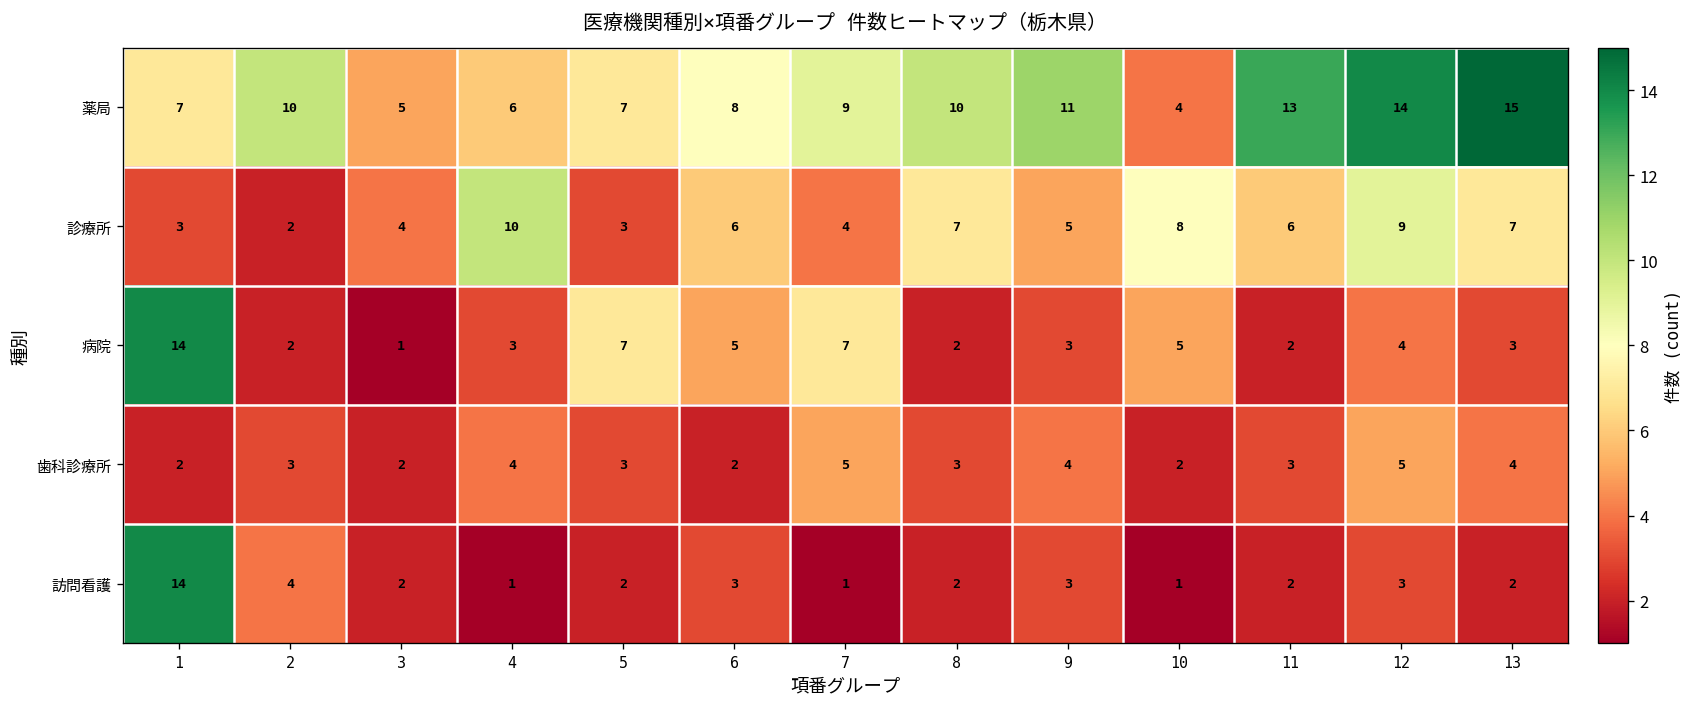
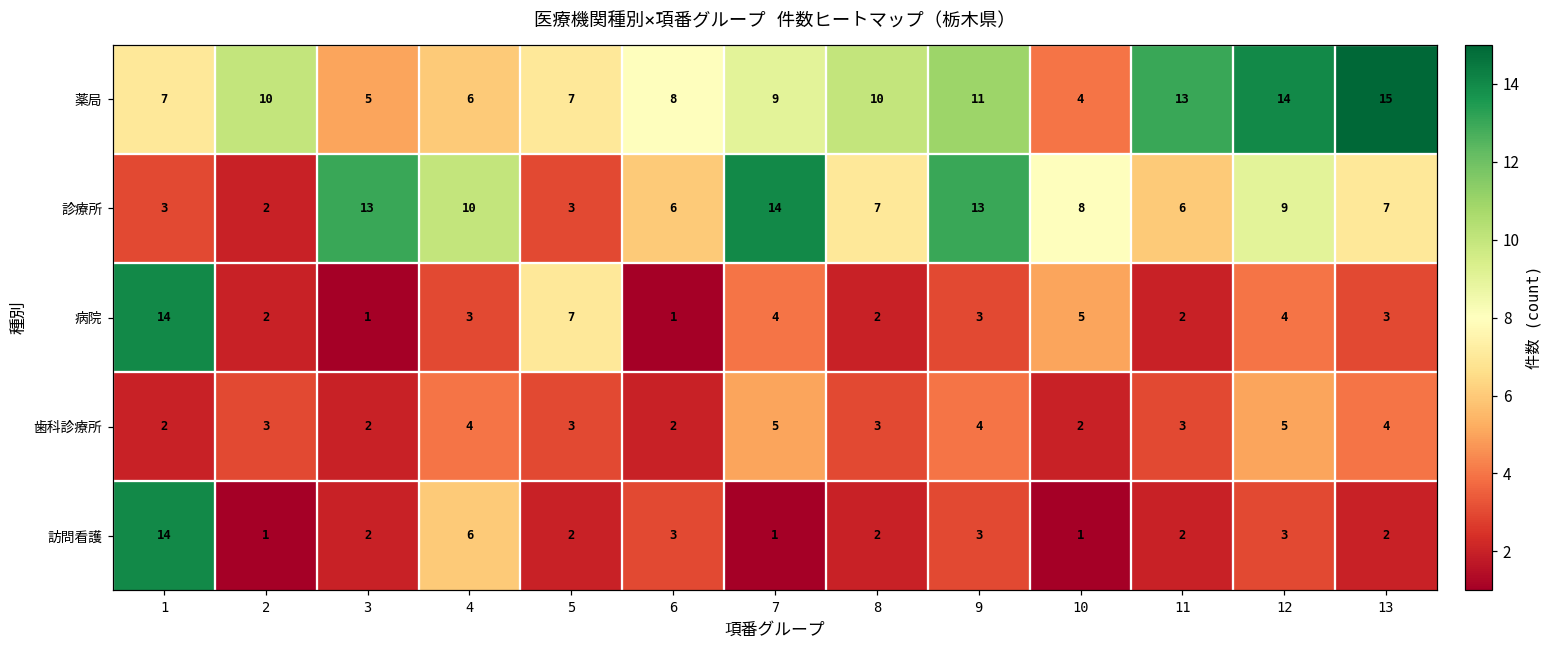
  {
    "薬局": {
      "1": 7,
      "2": 10,
      "3": 5,
      "4": 6,
      "5": 7,
      "6": 8,
      "7": 9,
      "8": 10,
      "9": 11,
      "10": 4,
      "11": 13,
      "12": 14,
      "13": 15
    },
    "診療所": {
      "1": 3,
      "2": 2,
-     "3": 4,
+     "3": 13,
      "4": 10,
      "5": 3,
      "6": 6,
-     "7": 4,
+     "7": 14,
      "8": 7,
-     "9": 5,
+     "9": 13,
      "10": 8,
      "11": 6,
      "12": 9,
      "13": 7
    },
    "病院": {
      "1": 14,
      "2": 2,
      "3": 1,
      "4": 3,
      "5": 7,
-     "6": 5,
-     "7": 7,
+     "6": 1,
+     "7": 4,
      "8": 2,
      "9": 3,
      "10": 5,
      "11": 2,
      "12": 4,
      "13": 3
    },
    "歯科診療所": {
      "1": 2,
      "2": 3,
      "3": 2,
      "4": 4,
      "5": 3,
      "6": 2,
      "7": 5,
      "8": 3,
      "9": 4,
      "10": 2,
      "11": 3,
      "12": 5,
      "13": 4
    },
    "訪問看護": {
      "1": 14,
-     "2": 4,
+     "2": 1,
      "3": 2,
-     "4": 1,
+     "4": 6,
      "5": 2,
      "6": 3,
      "7": 1,
      "8": 2,
      "9": 3,
      "10": 1,
      "11": 2,
      "12": 3,
      "13": 2
    }
  }
